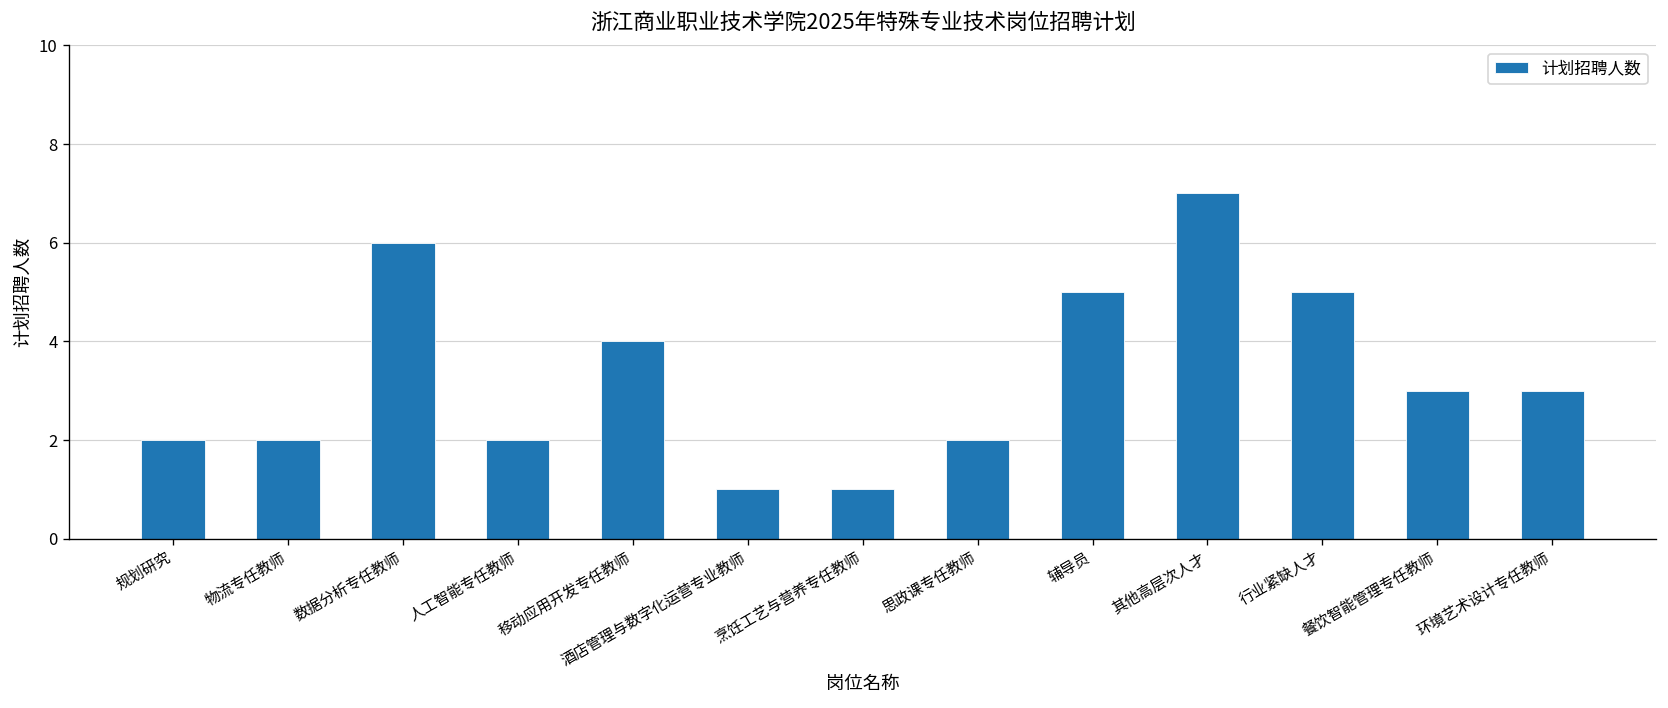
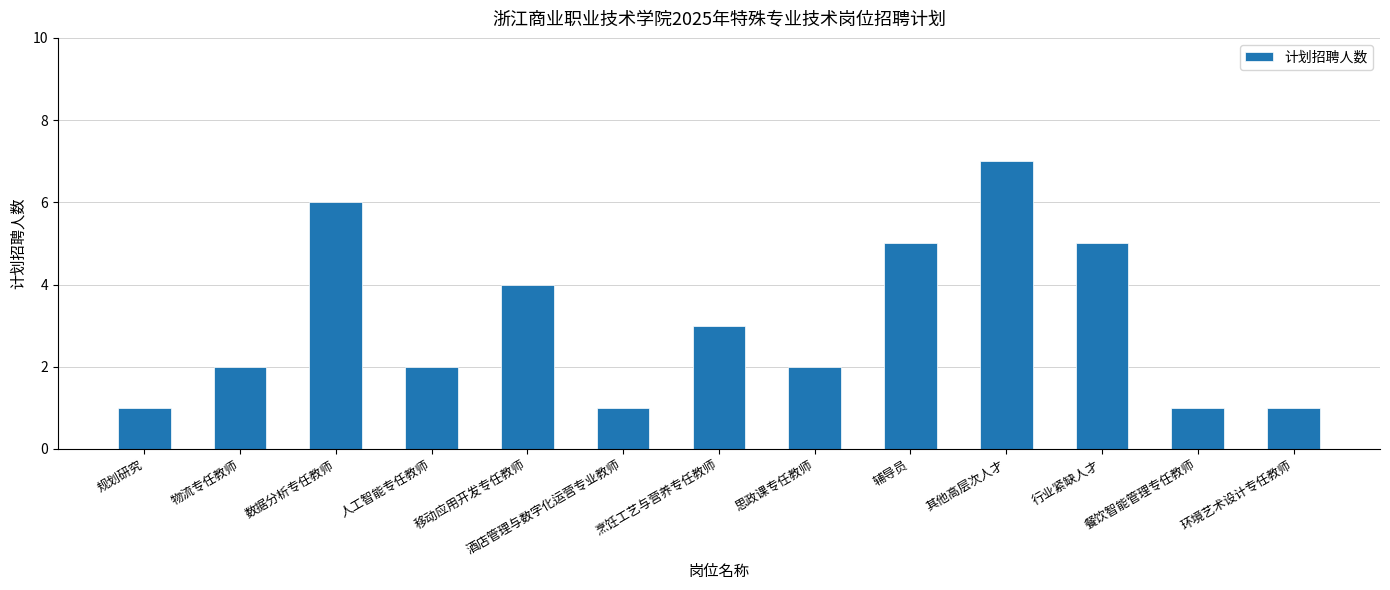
  {
-   "规划研究": 2,
+   "规划研究": 1,
    "物流专任教师": 2,
    "数据分析专任教师": 6,
    "人工智能专任教师": 2,
    "移动应用开发专任教师": 4,
    "酒店管理与数字化运营专业教师": 1,
-   "烹饪工艺与营养专任教师": 1,
+   "烹饪工艺与营养专任教师": 3,
    "思政课专任教师": 2,
    "辅导员": 5,
    "其他高层次人才": 7,
    "行业紧缺人才": 5,
-   "餐饮智能管理专任教师": 3,
-   "环境艺术设计专任教师": 3
+   "餐饮智能管理专任教师": 1,
+   "环境艺术设计专任教师": 1
  }
